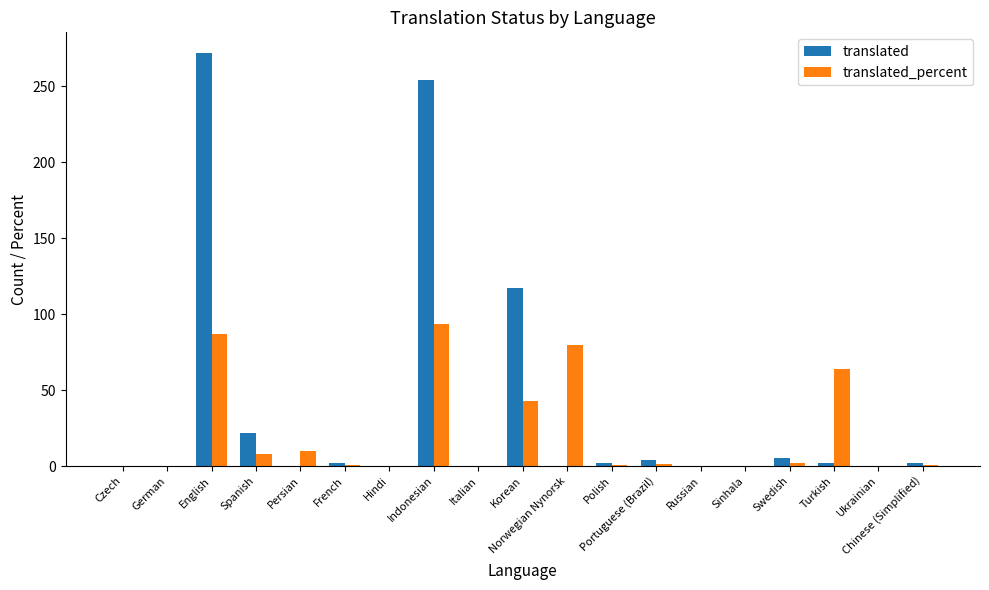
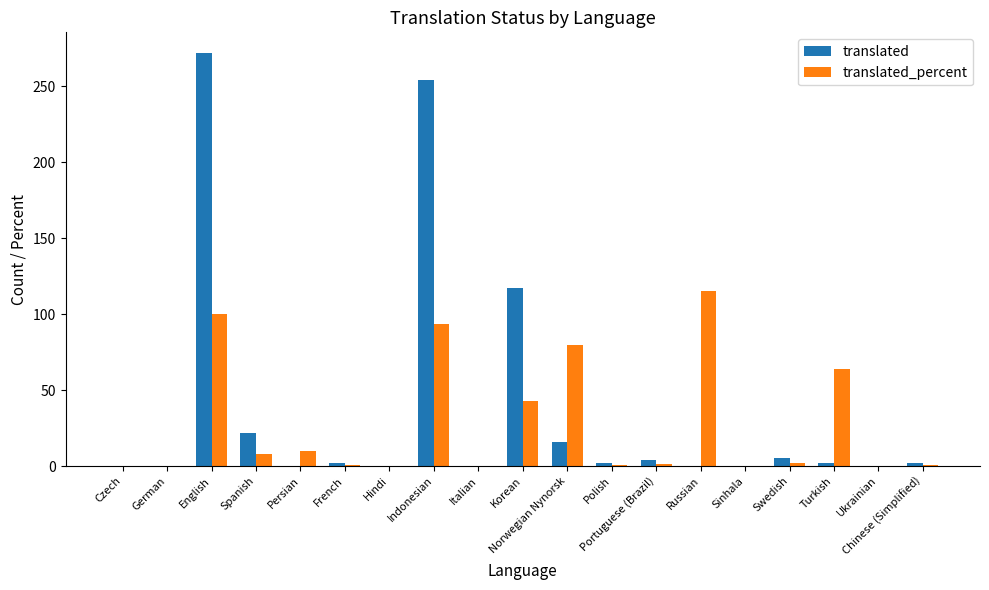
  {
    "translated": {
      "Czech": 0,
      "German": 0,
      "English": 272,
      "Spanish": 22,
      "Persian": 0,
      "French": 2,
      "Hindi": 0,
      "Indonesian": 254,
      "Italian": 0,
      "Korean": 117,
-     "Norwegian Nynorsk": 0,
+     "Norwegian Nynorsk": 16,
      "Polish": 2,
      "Portuguese (Brazil)": 4,
      "Russian": 0,
      "Sinhala": 0,
      "Swedish": 5,
      "Turkish": 2,
      "Ukrainian": 0,
      "Chinese (Simplified)": 2
    },
    "translated_percent": {
      "Czech": 0,
      "German": 0,
-     "English": 87,
+     "English": 100,
      "Spanish": 8,
      "Persian": 10,
      "Hindi": 0,
      "Indonesian": 93,
      "Italian": 0,
      "Korean": 43,
      "Norwegian Nynorsk": 79,
-     "Russian": 0,
+     "Russian": 115,
      "Sinhala": 0,
      "Swedish": 2,
      "Turkish": 64,
      "Ukrainian": 0
    }
  }
